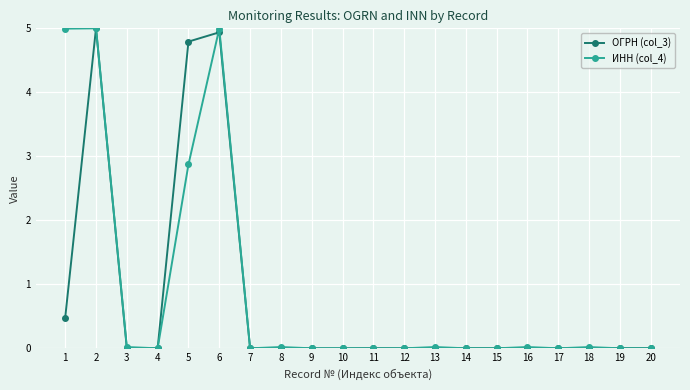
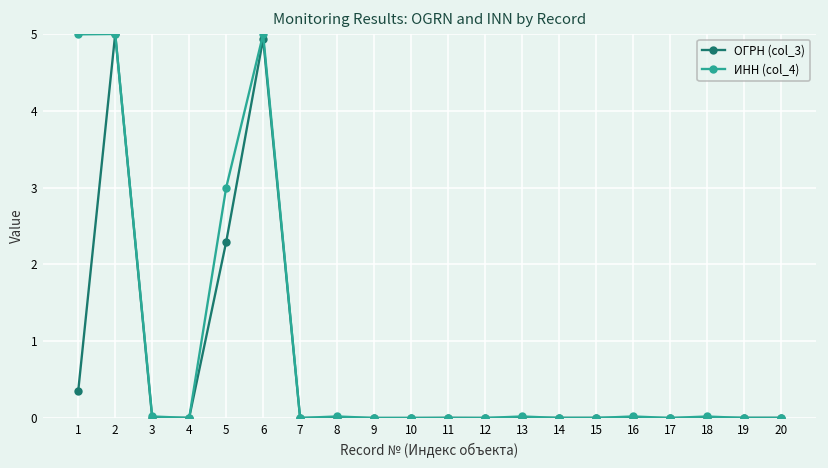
  {
    "ОГРН (col_3)": {
-     "1": 0.5,
-     "5": 4.8,
+     "1": 0.4,
+     "5": 2.3,
      "6": 4.9
    },
    "ИНН (col_4)": {
      "1": 5.0,
-     "5": 2.9,
+     "5": 3.0,
      "6": 5.0
    }
  }
